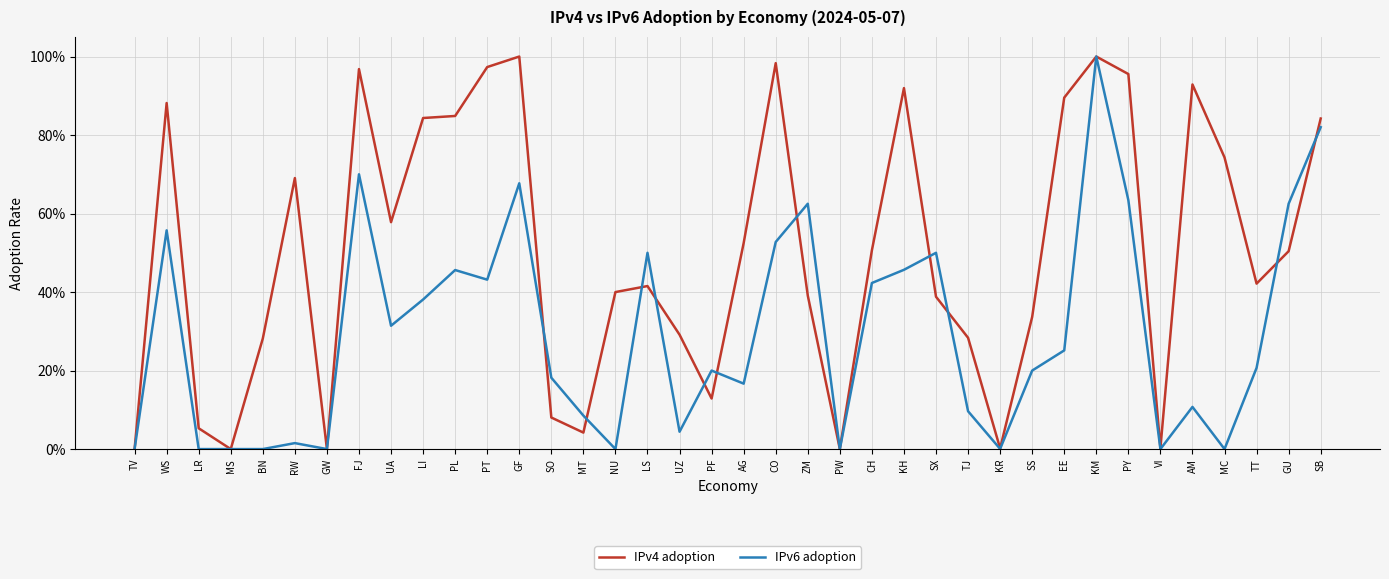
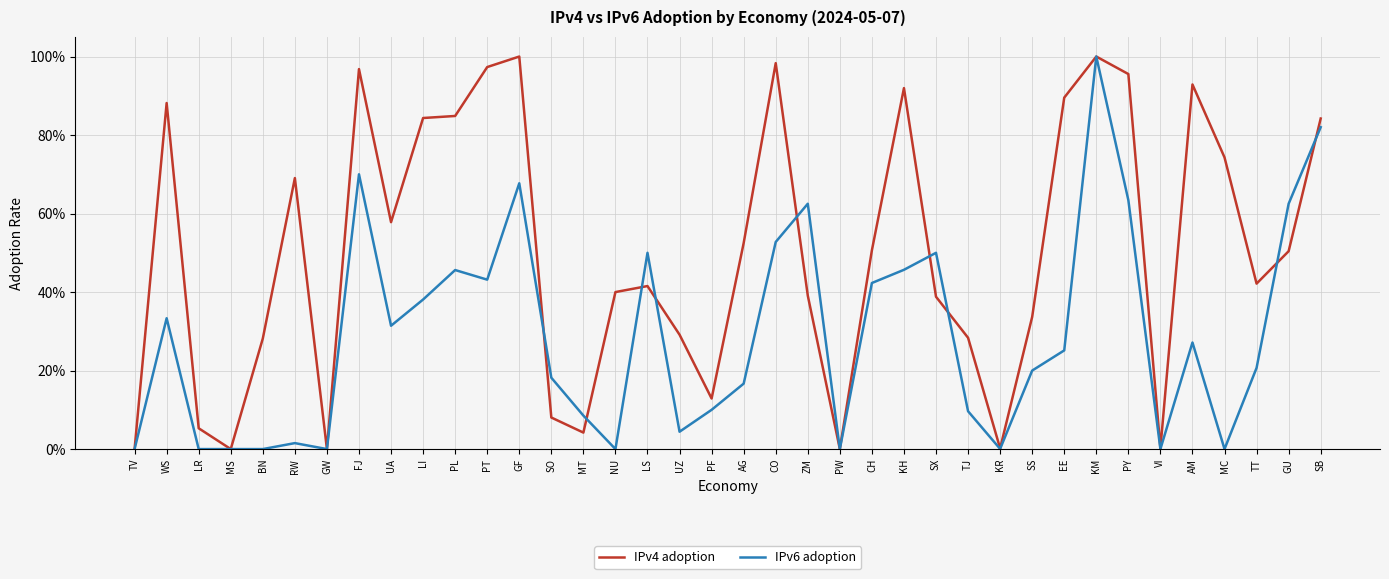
  {
    "IPv4 adoption": {
      "WS": "88%",
      "LR": "5%",
      "BN": "28%",
      "RW": "69%",
      "FJ": "97%",
      "UA": "58%",
      "LI": "84%",
      "PL": "85%",
      "PT": "97%",
      "GF": "100%",
      "SO": "8%",
      "MT": "4%",
      "NU": "40%",
      "LS": "42%",
      "UZ": "29%",
      "PF": "13%",
      "AG": "52%",
      "CO": "98%",
      "ZM": "39%",
      "CH": "51%",
      "KH": "92%",
      "SX": "39%",
      "TJ": "28%",
      "SS": "34%",
      "EE": "90%",
      "PY": "96%",
      "AM": "93%",
      "MC": "74%",
      "TT": "42%",
      "GU": "50%",
      "SB": "84%"
    },
    "IPv6 adoption": {
-     "WS": "56%",
+     "WS": "33%",
      "LR": "0%",
      "BN": "0%",
      "RW": "2%",
      "FJ": "70%",
      "UA": "31%",
      "LI": "38%",
      "PL": "46%",
      "PT": "43%",
      "GF": "68%",
      "SO": "18%",
      "MT": "9%",
      "NU": "0%",
      "LS": "50%",
      "UZ": "4%",
-     "PF": "20%",
+     "PF": "10%",
      "AG": "17%",
      "CO": "53%",
      "ZM": "63%",
      "CH": "42%",
      "KH": "46%",
      "SX": "50%",
      "TJ": "10%",
      "SS": "20%",
      "EE": "25%",
      "PY": "63%",
-     "AM": "11%",
+     "AM": "27%",
      "MC": "0%",
      "TT": "21%",
      "GU": "63%",
      "SB": "82%"
    }
  }
